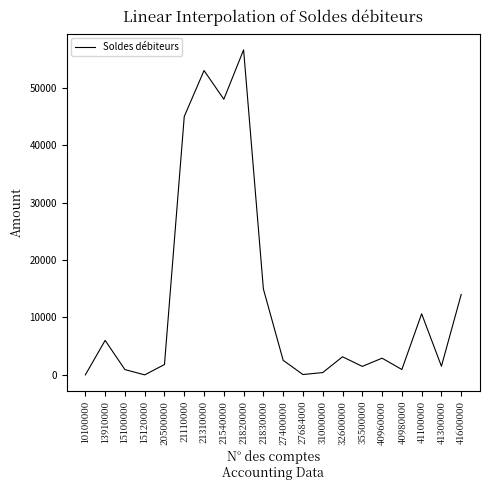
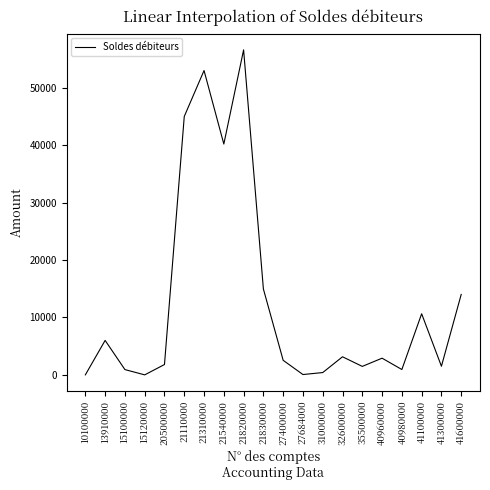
  {
    "10100000": 0,
    "13910000": 6000,
    "15100000": 1000,
    "15120000": 0,
    "20500000": 2000,
    "21110000": 45000,
    "21310000": 53000,
-   "21540000": 48000,
+   "21540000": 40000,
    "21820000": 57000,
    "21830000": 15000,
    "27400000": 3000,
    "27684000": 0,
    "31000000": 0,
    "32600000": 3000,
    "35500000": 1000,
    "40960000": 3000,
    "40980000": 1000,
    "41100000": 11000,
    "41300000": 2000,
    "41600000": 14000
  }
